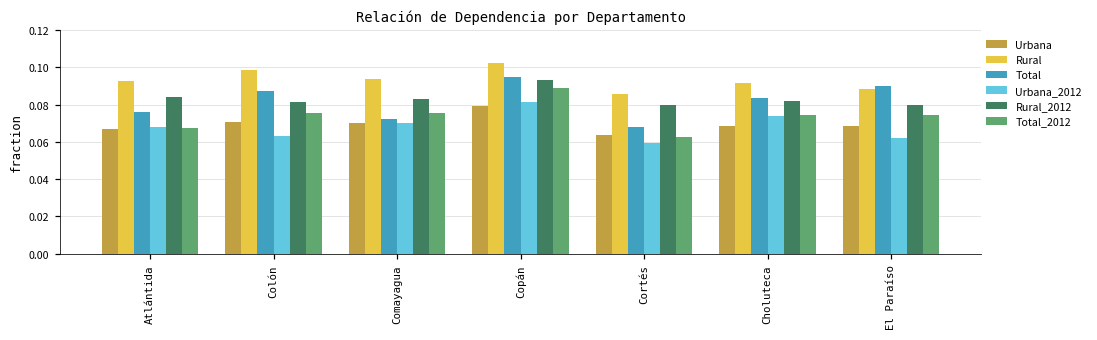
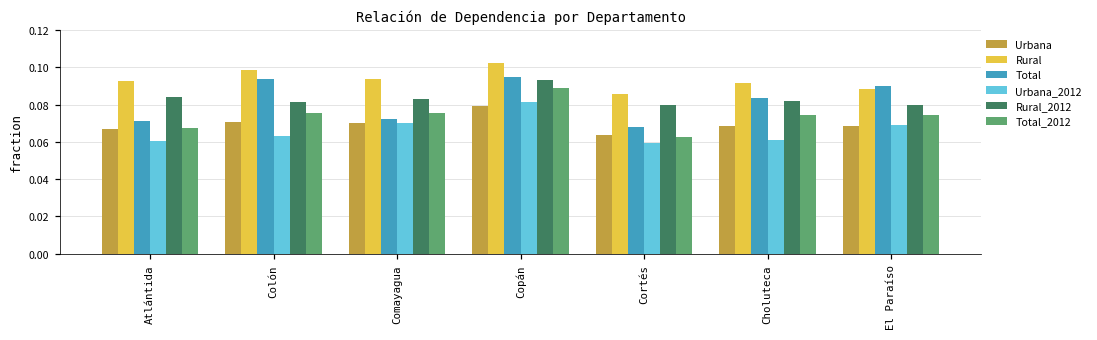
  {
    "Total": {
-     "Atlántida": 0.076,
-     "Colón": 0.088,
+     "Atlántida": 0.071,
+     "Colón": 0.094,
      "Comayagua": 0.072,
      "Copán": 0.095,
      "Cortés": 0.068,
      "Choluteca": 0.084,
      "El Paraíso": 0.090
    },
    "Urbana_2012": {
-     "Atlántida": 0.068,
+     "Atlántida": 0.060,
      "Colón": 0.063,
      "Comayagua": 0.070,
      "Copán": 0.082,
      "Cortés": 0.060,
-     "Choluteca": 0.074,
-     "El Paraíso": 0.062
+     "Choluteca": 0.061,
+     "El Paraíso": 0.069
    }
  }
